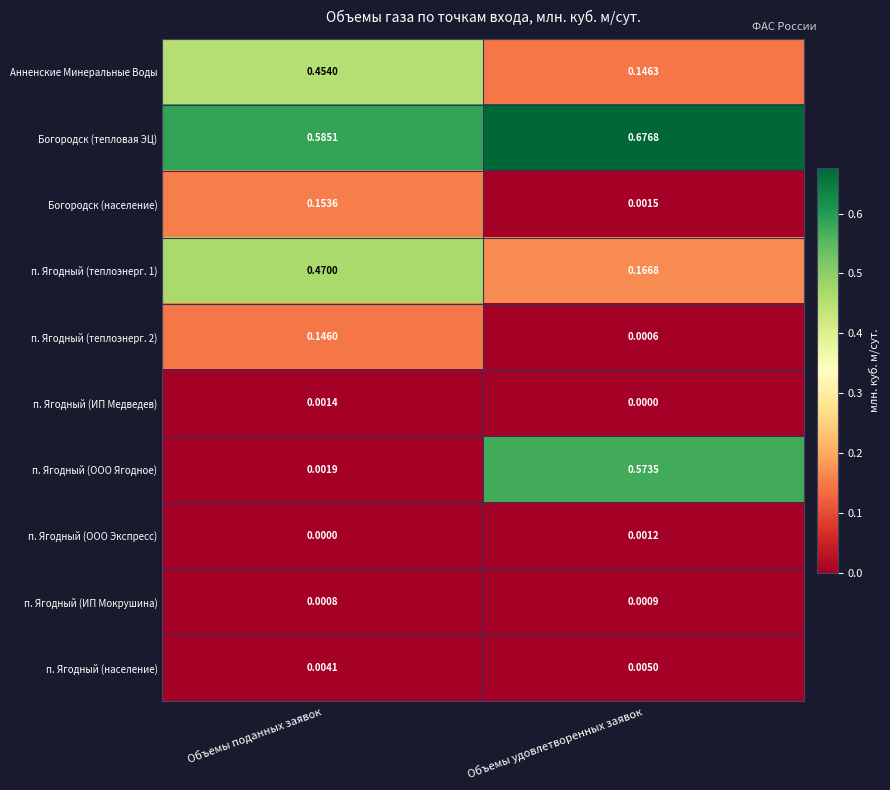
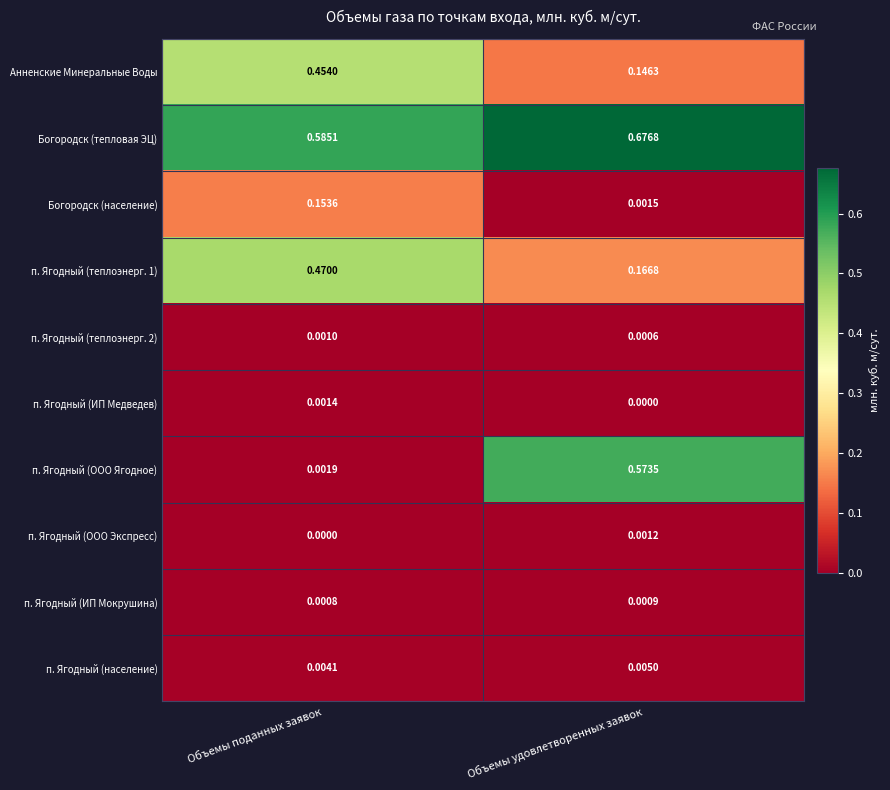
  {
    "Анненские Минеральные Воды": {
      "Объемы поданных заявок": 0.4540,
      "Объемы удовлетворенных заявок": 0.1463
    },
    "Богородск (тепловая ЭЦ)": {
      "Объемы поданных заявок": 0.5851,
      "Объемы удовлетворенных заявок": 0.6768
    },
    "Богородск (население)": {
      "Объемы поданных заявок": 0.1536,
      "Объемы удовлетворенных заявок": 0.0015
    },
    "п. Ягодный (теплоэнерг. 1)": {
      "Объемы поданных заявок": 0.4700,
      "Объемы удовлетворенных заявок": 0.1668
    },
    "п. Ягодный (теплоэнерг. 2)": {
-     "Объемы поданных заявок": 0.1460,
+     "Объемы поданных заявок": 0.0010,
      "Объемы удовлетворенных заявок": 0.0006
    },
    "п. Ягодный (ИП Медведев)": {
      "Объемы поданных заявок": 0.0014,
      "Объемы удовлетворенных заявок": 0.0000
    },
    "п. Ягодный (ООО Ягодное)": {
      "Объемы поданных заявок": 0.0019,
      "Объемы удовлетворенных заявок": 0.5735
    },
    "п. Ягодный (ООО Экспресс)": {
      "Объемы поданных заявок": 0.0000,
      "Объемы удовлетворенных заявок": 0.0012
    },
    "п. Ягодный (ИП Мокрушина)": {
      "Объемы поданных заявок": 0.0008,
      "Объемы удовлетворенных заявок": 0.0009
    },
    "п. Ягодный (население)": {
      "Объемы поданных заявок": 0.0041,
      "Объемы удовлетворенных заявок": 0.0050
    }
  }
